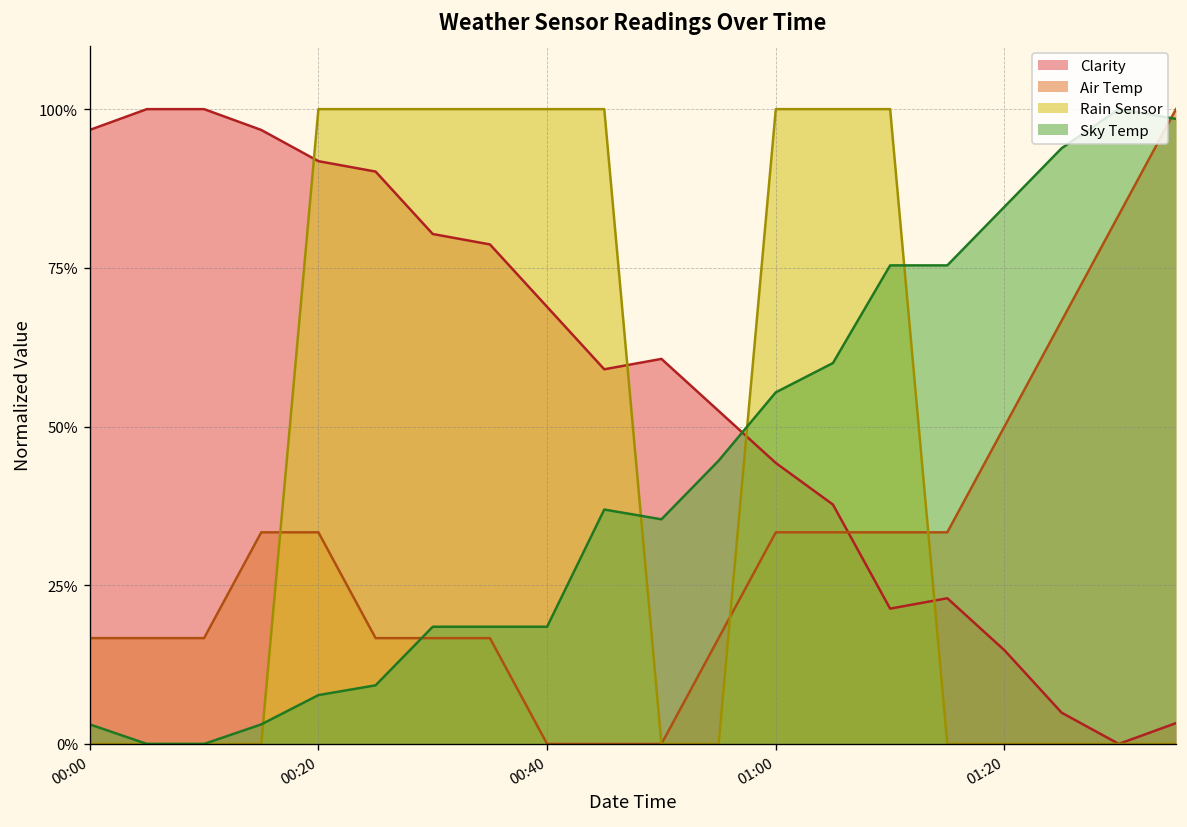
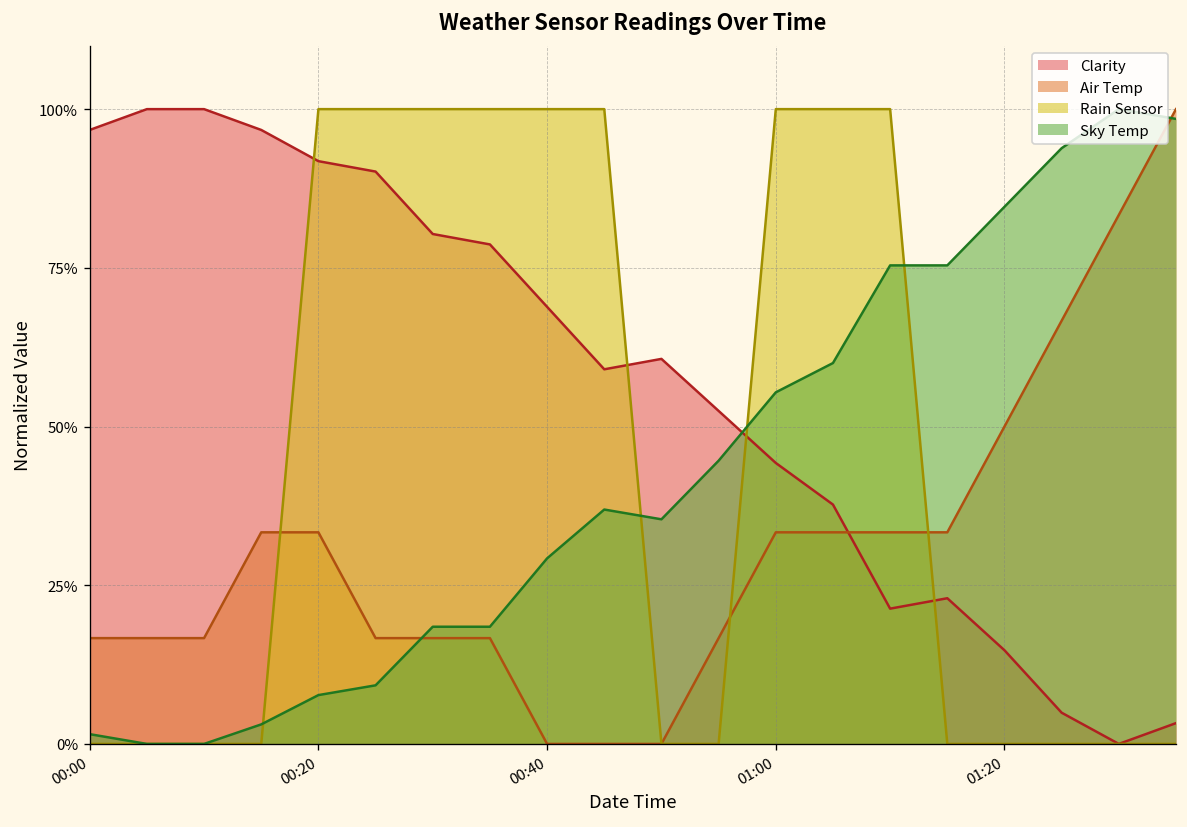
  {
    "Rain Sensor": {
      "00:00": "0%",
      "00:20": "100%",
      "00:40": "100%",
      "01:00": "100%",
      "01:20": "0%"
    },
    "Sky Temp": {
-     "00:00": "3%",
+     "00:00": "2%",
      "00:20": "8%",
-     "00:40": "18%",
+     "00:40": "29%",
      "01:00": "55%",
      "01:20": "85%"
    }
  }
